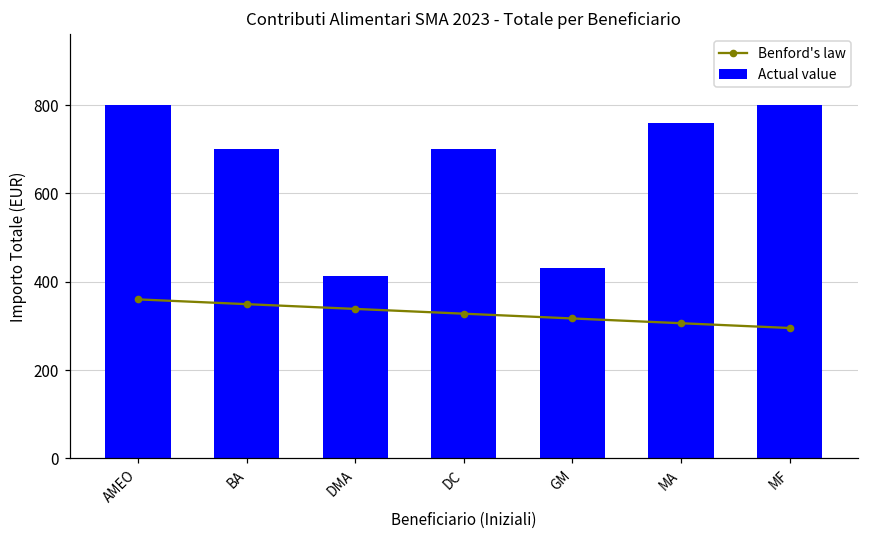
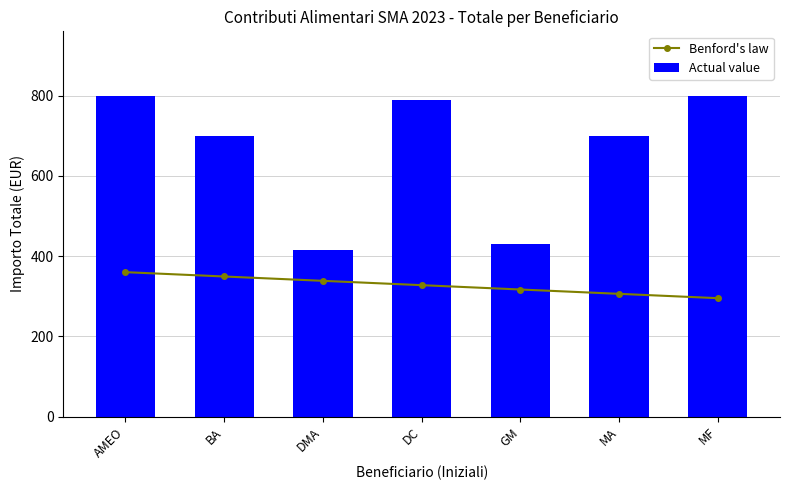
  {
    "Benford's law": {
      "AMEO": 360,
      "BA": 350,
      "DMA": 340,
      "DC": 330,
      "GM": 320,
      "MA": 310,
      "MF": 300
    },
    "Actual value": {
      "AMEO": 800,
      "BA": 700,
      "DMA": 410,
-     "DC": 700,
+     "DC": 790,
      "GM": 430,
-     "MA": 760,
+     "MA": 700,
      "MF": 800
    }
  }
